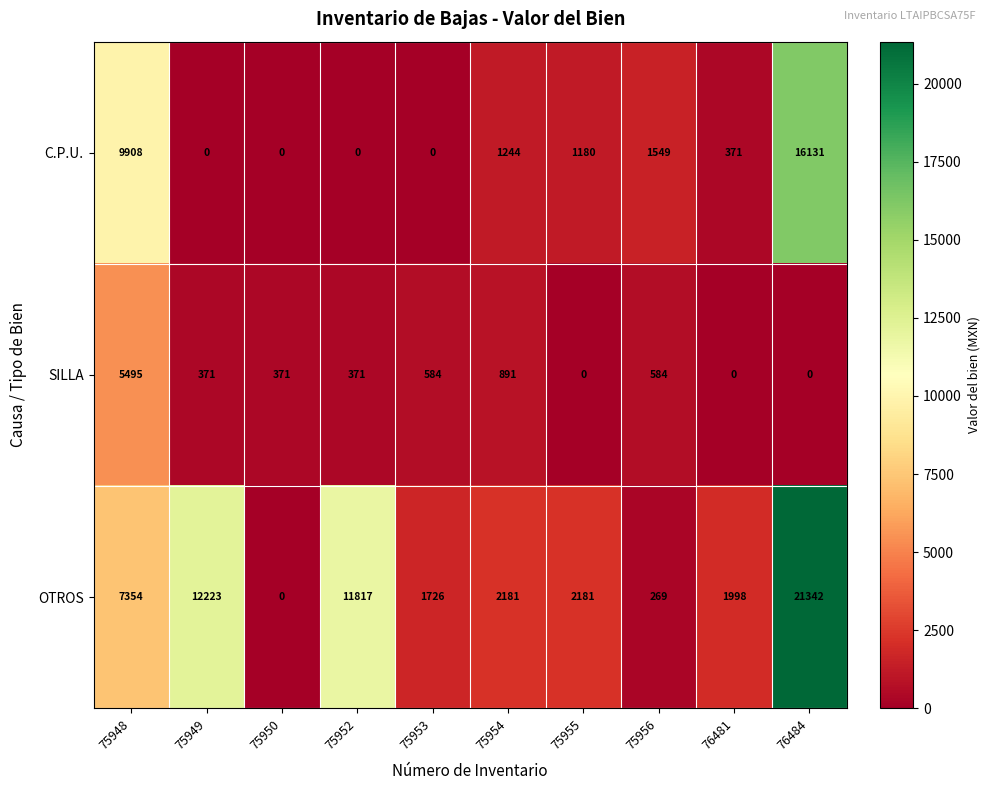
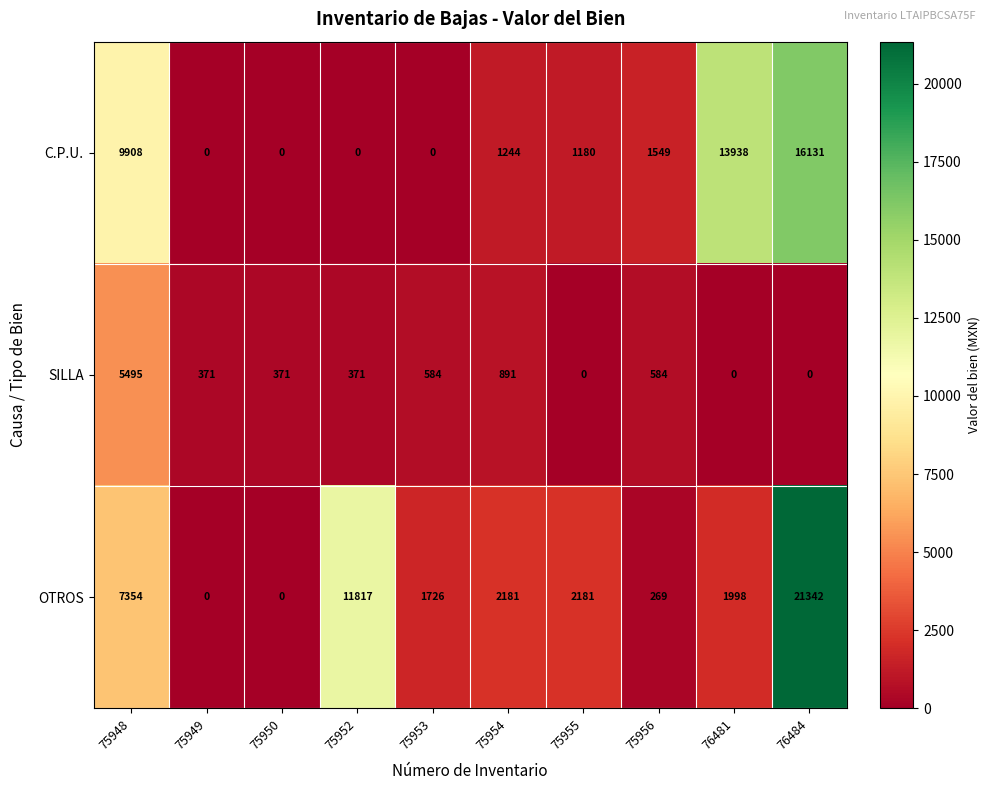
  {
    "C.P.U.": {
      "75948": 9908,
      "75949": 0,
      "75950": 0,
      "75952": 0,
      "75953": 0,
      "75954": 1244,
      "75955": 1180,
      "75956": 1549,
-     "76481": 371,
+     "76481": 13938,
      "76484": 16131
    },
    "SILLA": {
      "75948": 5495,
      "75949": 371,
      "75950": 371,
      "75952": 371,
      "75953": 584,
      "75954": 891,
      "75955": 0,
      "75956": 584,
      "76481": 0,
      "76484": 0
    },
    "OTROS": {
      "75948": 7354,
-     "75949": 12223,
+     "75949": 0,
      "75950": 0,
      "75952": 11817,
      "75953": 1726,
      "75954": 2181,
      "75955": 2181,
      "75956": 269,
      "76481": 1998,
      "76484": 21342
    }
  }
